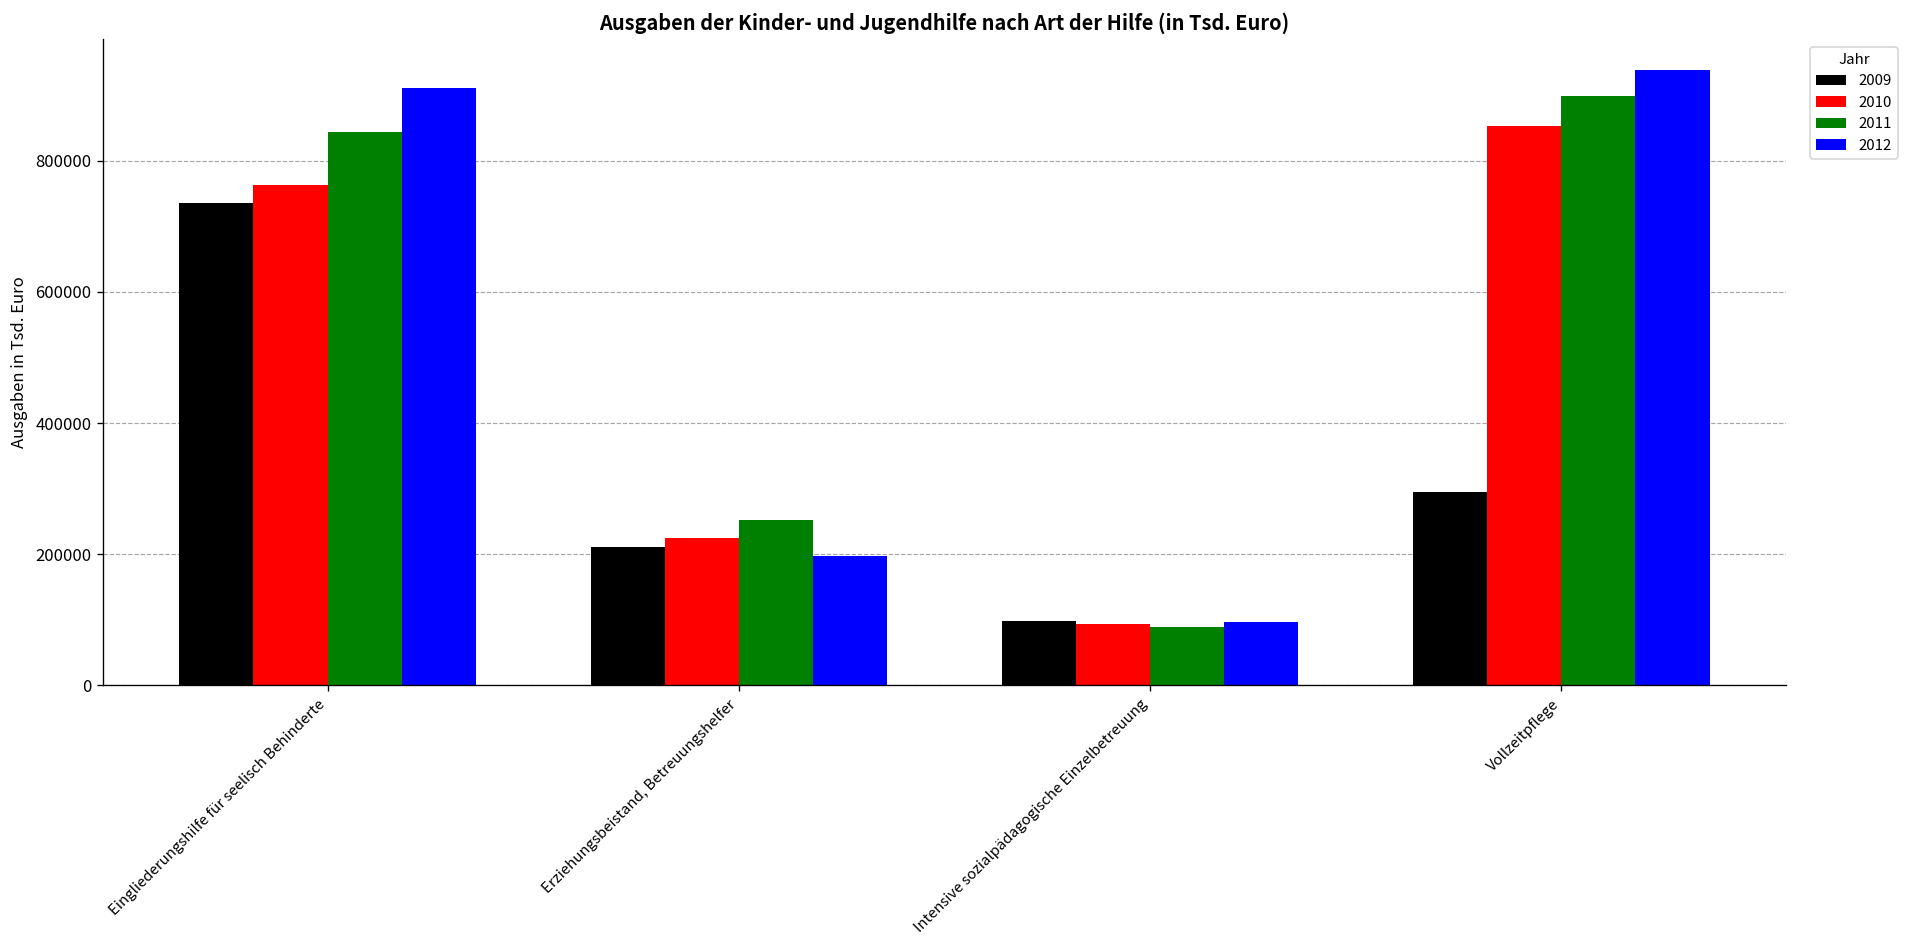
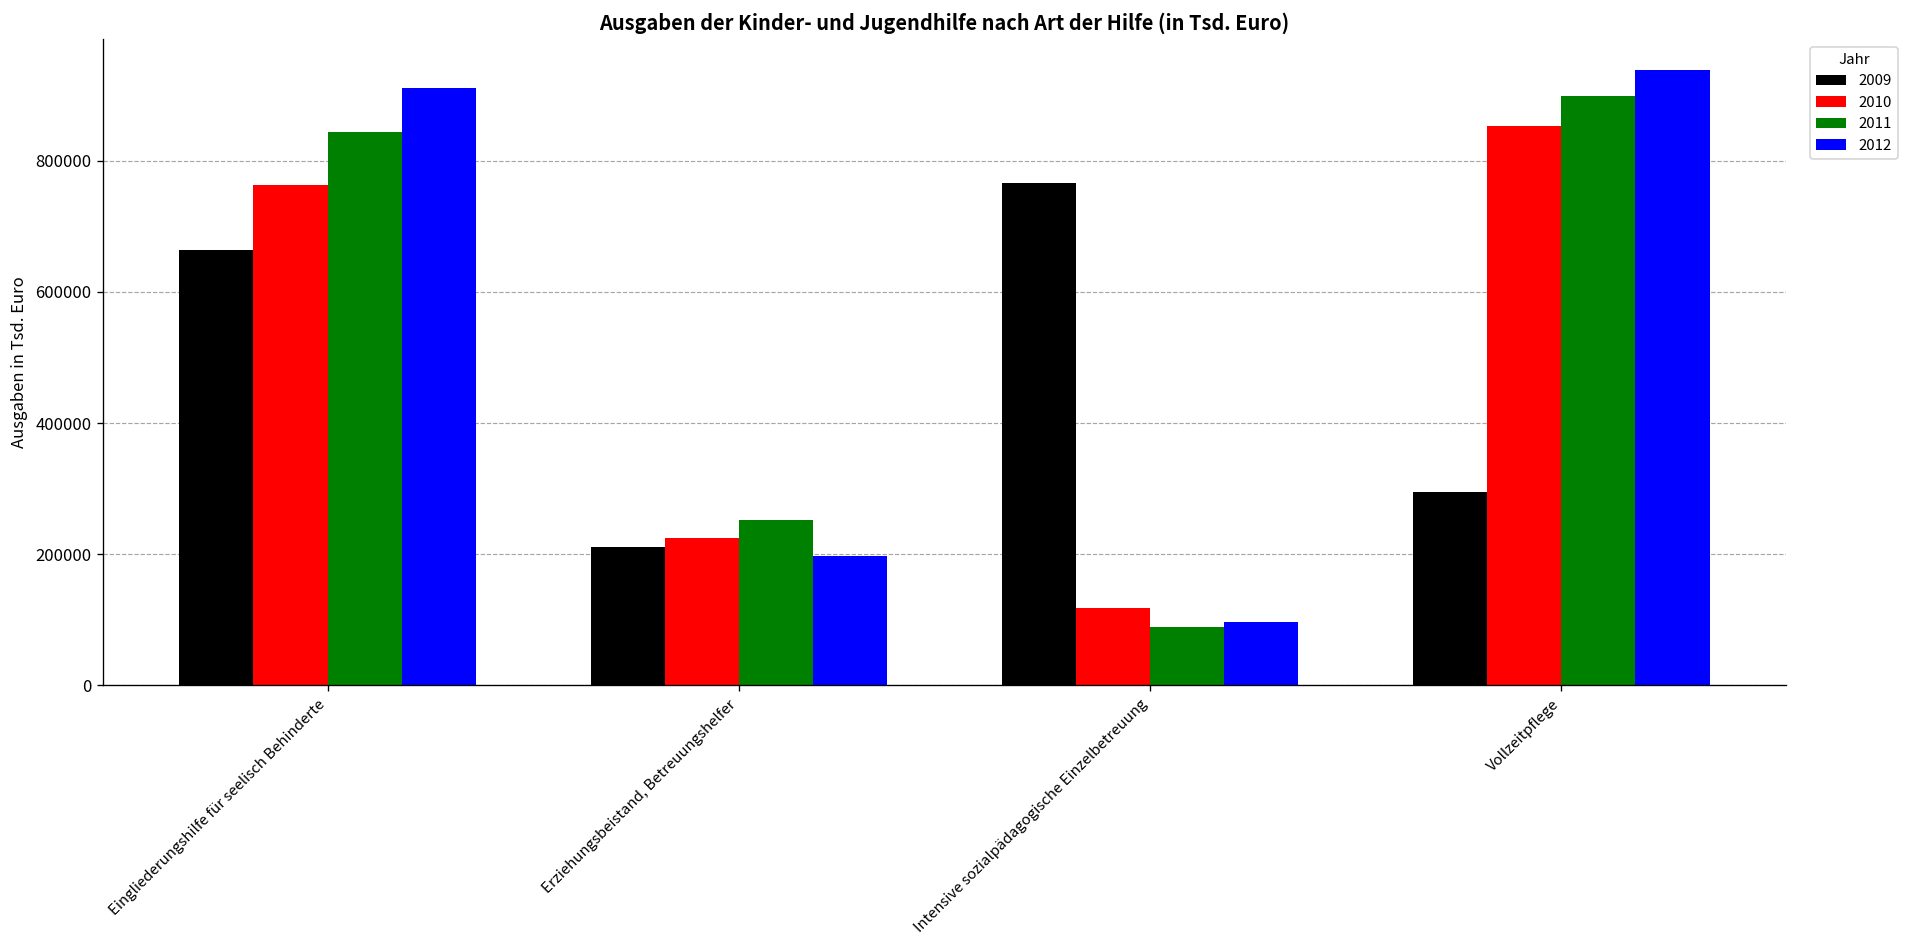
  {
    "2009": {
-     "Eingliederungshilfe für seelisch Behinderte": 740000,
+     "Eingliederungshilfe für seelisch Behinderte": 660000,
      "Erziehungsbeistand, Betreuungshelfer": 210000,
-     "Intensive sozialpädagogische Einzelbetreuung": 100000,
+     "Intensive sozialpädagogische Einzelbetreuung": 770000,
      "Vollzeitpflege": 300000
    },
    "2010": {
      "Eingliederungshilfe für seelisch Behinderte": 760000,
      "Erziehungsbeistand, Betreuungshelfer": 220000,
-     "Intensive sozialpädagogische Einzelbetreuung": 90000,
+     "Intensive sozialpädagogische Einzelbetreuung": 120000,
      "Vollzeitpflege": 850000
    },
    "2011": {
      "Eingliederungshilfe für seelisch Behinderte": 840000,
      "Erziehungsbeistand, Betreuungshelfer": 250000,
      "Intensive sozialpädagogische Einzelbetreuung": 90000,
      "Vollzeitpflege": 900000
    },
    "2012": {
      "Eingliederungshilfe für seelisch Behinderte": 910000,
      "Erziehungsbeistand, Betreuungshelfer": 200000,
      "Intensive sozialpädagogische Einzelbetreuung": 100000,
      "Vollzeitpflege": 940000
    }
  }
